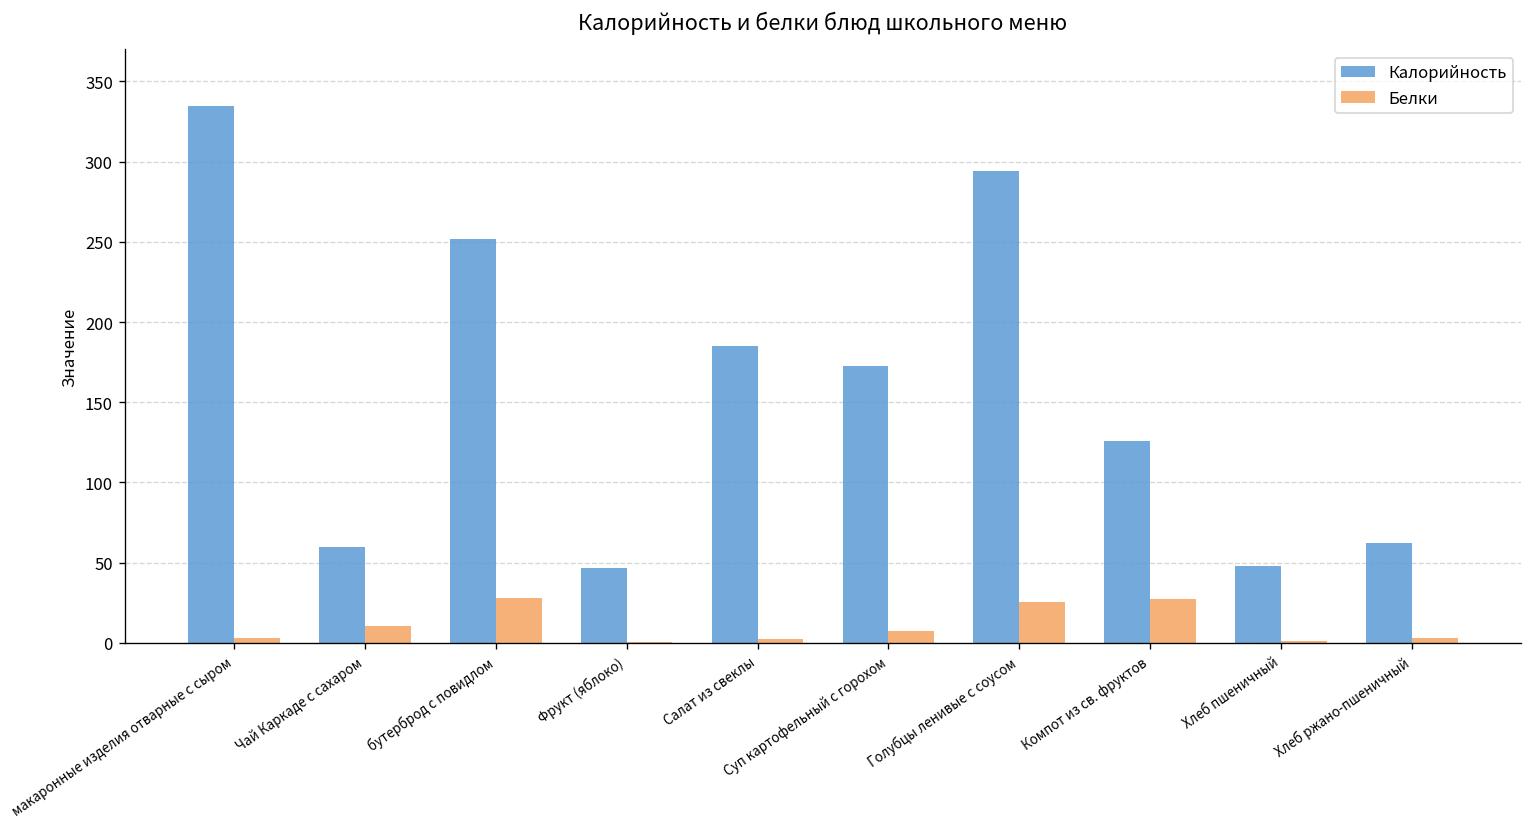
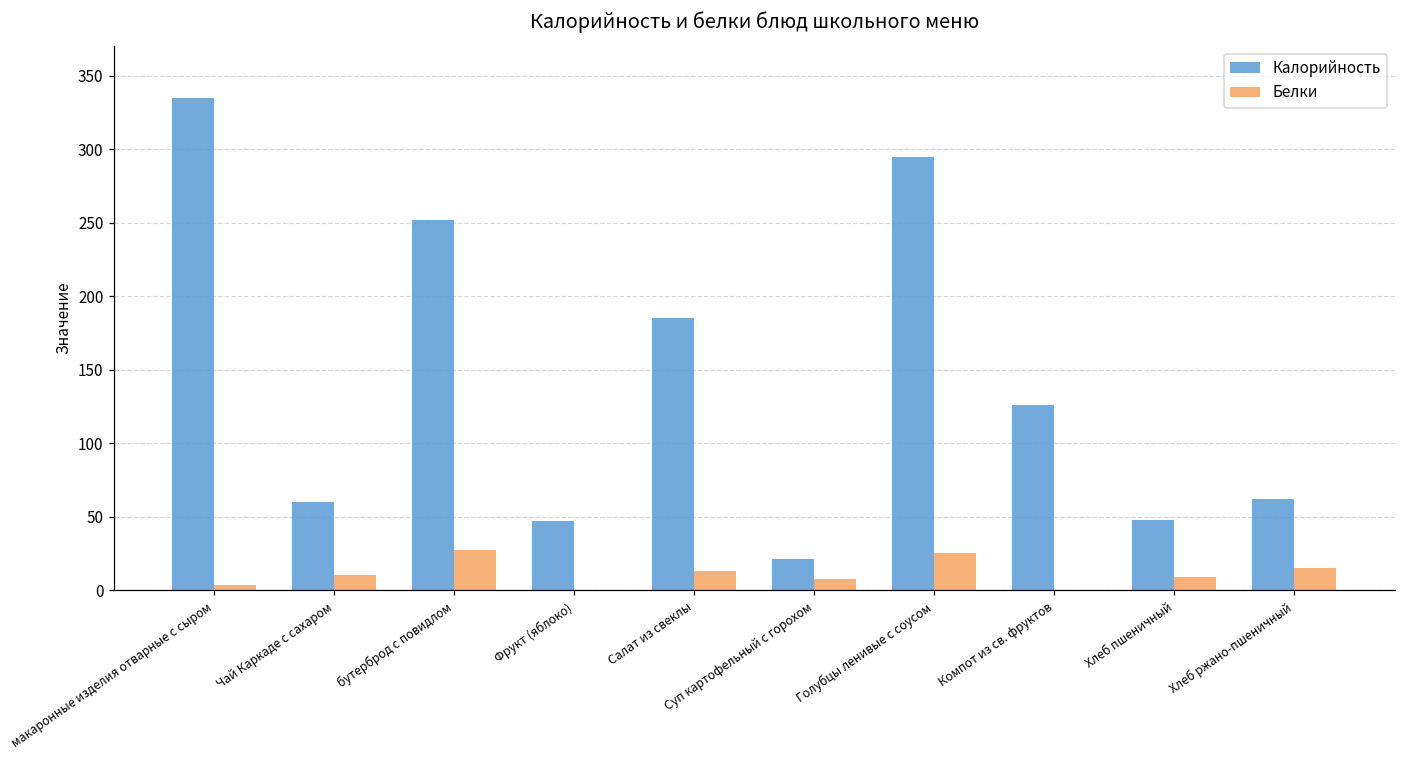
  {
    "Калорийность": {
      "макаронные изделия отварные с сыром": 334,
      "Чай Каркаде с сахаром": 60,
      "бутерброд с повидлом": 252,
      "Фрукт (яблоко)": 47,
      "Салат из свеклы": 185,
-     "Суп картофельный с горохом": 172,
+     "Суп картофельный с горохом": 21,
      "Голубцы ленивые с соусом": 294,
      "Компот из св. фруктов": 126,
      "Хлеб пшеничный": 48,
      "Хлеб ржано-пшеничный": 62
    },
    "Белки": {
      "макаронные изделия отварные с сыром": 3,
      "Чай Каркаде с сахаром": 10,
      "бутерброд с повидлом": 28,
-     "Салат из свеклы": 2,
+     "Салат из свеклы": 13,
      "Суп картофельный с горохом": 7,
      "Голубцы ленивые с соусом": 26,
-     "Компот из св. фруктов": 28,
-     "Хлеб пшеничный": 1,
-     "Хлеб ржано-пшеничный": 3
+     "Компот из св. фруктов": 0,
+     "Хлеб пшеничный": 9,
+     "Хлеб ржано-пшеничный": 15
    }
  }
